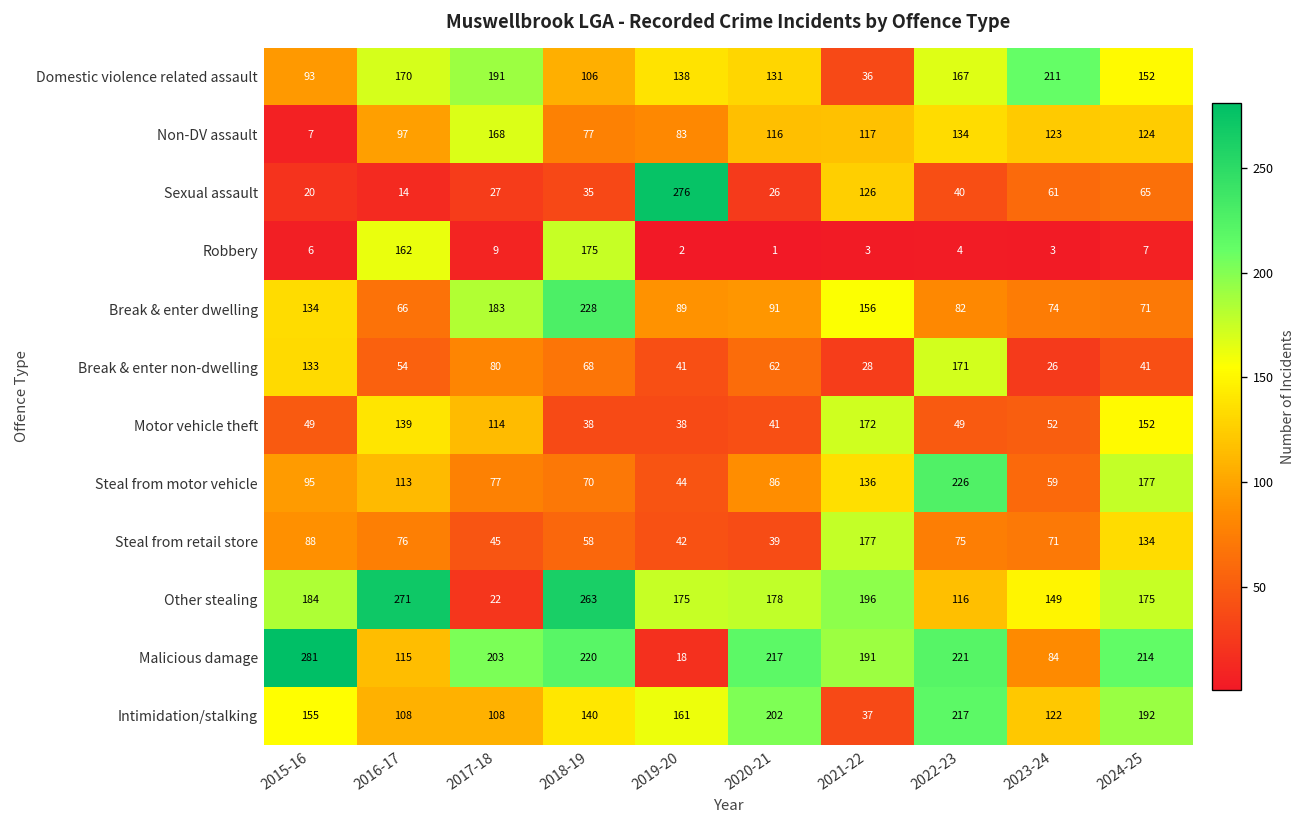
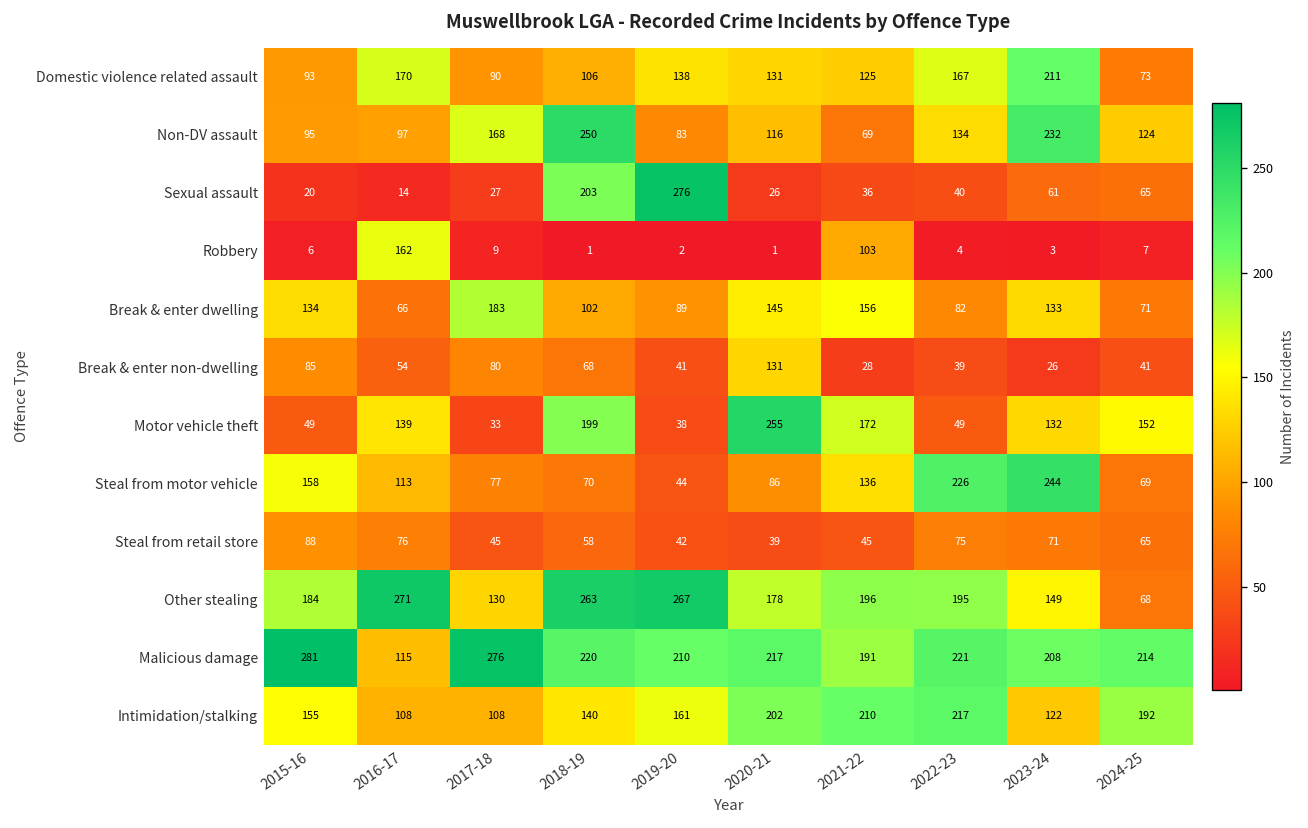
  {
    "Domestic violence related assault": {
      "2015-16": 93,
      "2016-17": 170,
-     "2017-18": 191,
+     "2017-18": 90,
      "2018-19": 106,
      "2019-20": 138,
      "2020-21": 131,
-     "2021-22": 36,
+     "2021-22": 125,
      "2022-23": 167,
      "2023-24": 211,
-     "2024-25": 152
+     "2024-25": 73
    },
    "Non-DV assault": {
-     "2015-16": 7,
+     "2015-16": 95,
      "2016-17": 97,
      "2017-18": 168,
-     "2018-19": 77,
+     "2018-19": 250,
      "2019-20": 83,
      "2020-21": 116,
-     "2021-22": 117,
+     "2021-22": 69,
      "2022-23": 134,
-     "2023-24": 123,
+     "2023-24": 232,
      "2024-25": 124
    },
    "Sexual assault": {
      "2015-16": 20,
      "2016-17": 14,
      "2017-18": 27,
-     "2018-19": 35,
+     "2018-19": 203,
      "2019-20": 276,
      "2020-21": 26,
-     "2021-22": 126,
+     "2021-22": 36,
      "2022-23": 40,
      "2023-24": 61,
      "2024-25": 65
    },
    "Robbery": {
      "2015-16": 6,
      "2016-17": 162,
      "2017-18": 9,
-     "2018-19": 175,
+     "2018-19": 1,
      "2019-20": 2,
      "2020-21": 1,
-     "2021-22": 3,
+     "2021-22": 103,
      "2022-23": 4,
      "2023-24": 3,
      "2024-25": 7
    },
    "Break & enter dwelling": {
      "2015-16": 134,
      "2016-17": 66,
      "2017-18": 183,
-     "2018-19": 228,
+     "2018-19": 102,
      "2019-20": 89,
-     "2020-21": 91,
+     "2020-21": 145,
      "2021-22": 156,
      "2022-23": 82,
-     "2023-24": 74,
+     "2023-24": 133,
      "2024-25": 71
    },
    "Break & enter non-dwelling": {
-     "2015-16": 133,
+     "2015-16": 85,
      "2016-17": 54,
      "2017-18": 80,
      "2018-19": 68,
      "2019-20": 41,
-     "2020-21": 62,
+     "2020-21": 131,
      "2021-22": 28,
-     "2022-23": 171,
+     "2022-23": 39,
      "2023-24": 26,
      "2024-25": 41
    },
    "Motor vehicle theft": {
      "2015-16": 49,
      "2016-17": 139,
-     "2017-18": 114,
-     "2018-19": 38,
+     "2017-18": 33,
+     "2018-19": 199,
      "2019-20": 38,
-     "2020-21": 41,
+     "2020-21": 255,
      "2021-22": 172,
      "2022-23": 49,
-     "2023-24": 52,
+     "2023-24": 132,
      "2024-25": 152
    },
    "Steal from motor vehicle": {
-     "2015-16": 95,
+     "2015-16": 158,
      "2016-17": 113,
      "2017-18": 77,
      "2018-19": 70,
      "2019-20": 44,
      "2020-21": 86,
      "2021-22": 136,
      "2022-23": 226,
-     "2023-24": 59,
-     "2024-25": 177
+     "2023-24": 244,
+     "2024-25": 69
    },
    "Steal from retail store": {
      "2015-16": 88,
      "2016-17": 76,
      "2017-18": 45,
      "2018-19": 58,
      "2019-20": 42,
      "2020-21": 39,
-     "2021-22": 177,
+     "2021-22": 45,
      "2022-23": 75,
      "2023-24": 71,
-     "2024-25": 134
+     "2024-25": 65
    },
    "Other stealing": {
      "2015-16": 184,
      "2016-17": 271,
-     "2017-18": 22,
+     "2017-18": 130,
      "2018-19": 263,
-     "2019-20": 175,
+     "2019-20": 267,
      "2020-21": 178,
      "2021-22": 196,
-     "2022-23": 116,
+     "2022-23": 195,
      "2023-24": 149,
-     "2024-25": 175
+     "2024-25": 68
    },
    "Malicious damage": {
      "2015-16": 281,
      "2016-17": 115,
-     "2017-18": 203,
+     "2017-18": 276,
      "2018-19": 220,
-     "2019-20": 18,
+     "2019-20": 210,
      "2020-21": 217,
      "2021-22": 191,
      "2022-23": 221,
-     "2023-24": 84,
+     "2023-24": 208,
      "2024-25": 214
    },
    "Intimidation/stalking": {
      "2015-16": 155,
      "2016-17": 108,
      "2017-18": 108,
      "2018-19": 140,
      "2019-20": 161,
      "2020-21": 202,
-     "2021-22": 37,
+     "2021-22": 210,
      "2022-23": 217,
      "2023-24": 122,
      "2024-25": 192
    }
  }
